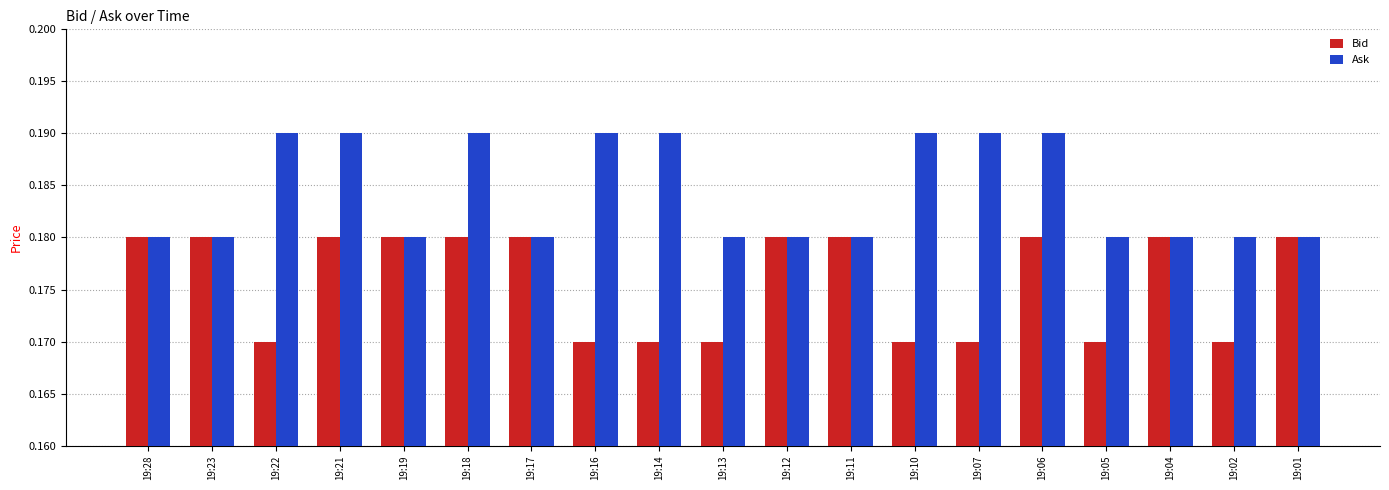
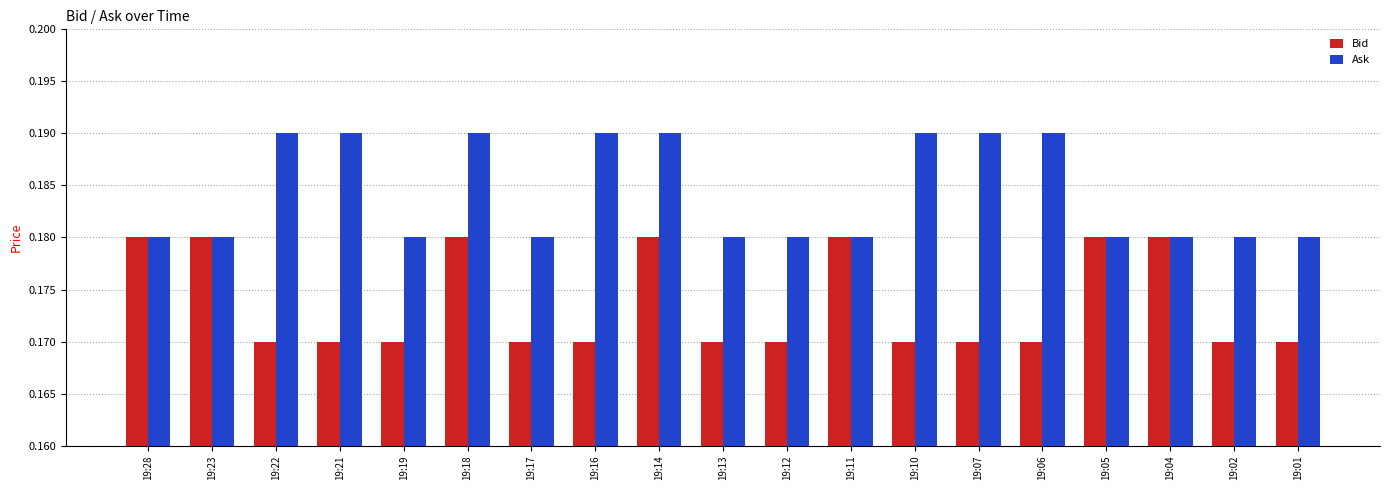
  {
    "Bid": {
      "19:28": 0.18,
      "19:23": 0.18,
      "19:22": 0.17,
-     "19:21": 0.18,
-     "19:19": 0.18,
+     "19:21": 0.17,
+     "19:19": 0.17,
      "19:18": 0.18,
-     "19:17": 0.18,
+     "19:17": 0.17,
      "19:16": 0.17,
-     "19:14": 0.17,
+     "19:14": 0.18,
      "19:13": 0.17,
-     "19:12": 0.18,
+     "19:12": 0.17,
      "19:11": 0.18,
      "19:10": 0.17,
      "19:07": 0.17,
-     "19:06": 0.18,
-     "19:05": 0.17,
+     "19:06": 0.17,
+     "19:05": 0.18,
      "19:04": 0.18,
      "19:02": 0.17,
-     "19:01": 0.18
+     "19:01": 0.17
    },
    "Ask": {
      "19:28": 0.18,
      "19:23": 0.18,
      "19:22": 0.19,
      "19:21": 0.19,
      "19:19": 0.18,
      "19:18": 0.19,
      "19:17": 0.18,
      "19:16": 0.19,
      "19:14": 0.19,
      "19:13": 0.18,
      "19:12": 0.18,
      "19:11": 0.18,
      "19:10": 0.19,
      "19:07": 0.19,
      "19:06": 0.19,
      "19:05": 0.18,
      "19:04": 0.18,
      "19:02": 0.18,
      "19:01": 0.18
    }
  }
